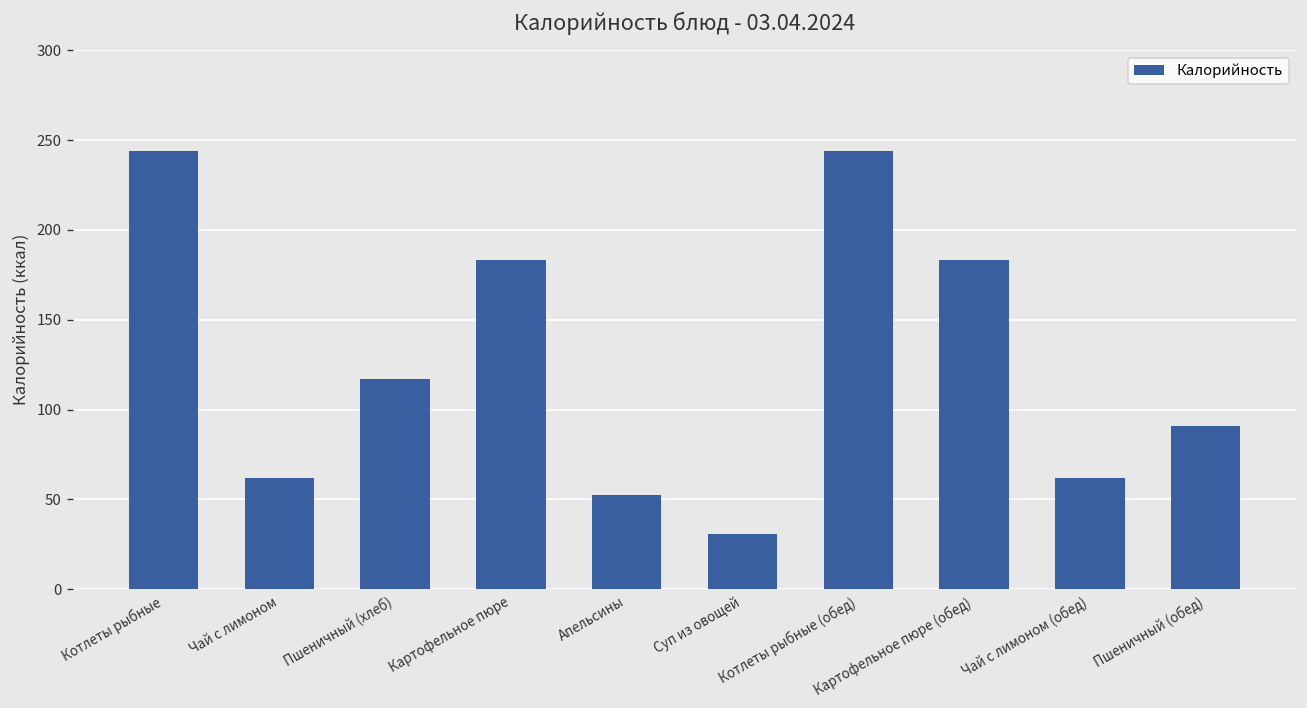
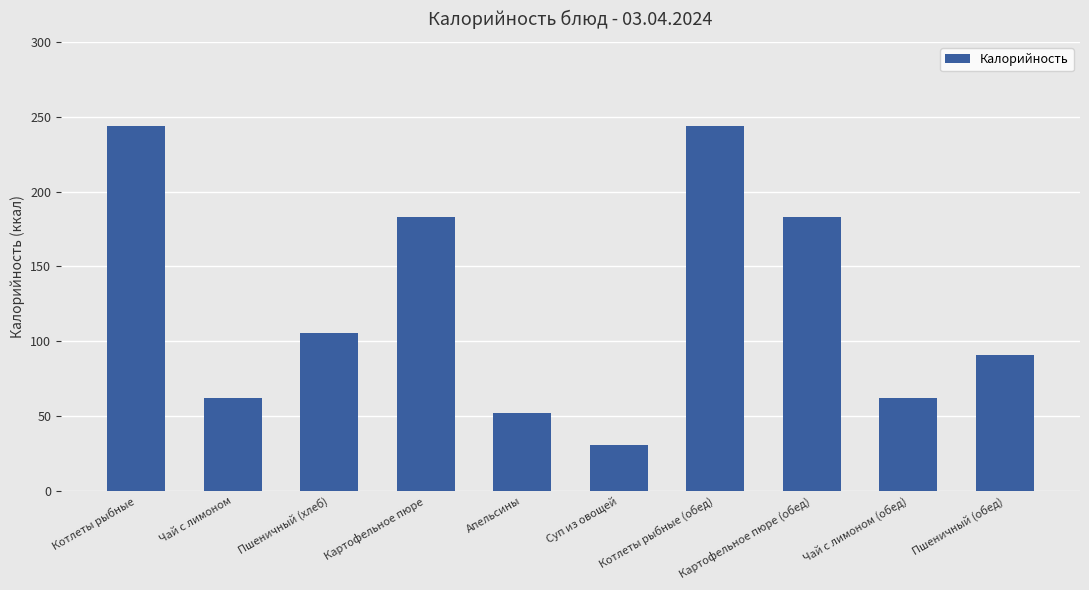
  {
    "Котлеты рыбные": 244,
    "Чай с лимоном": 62,
-   "Пшеничный (хлеб)": 117,
+   "Пшеничный (хлеб)": 106,
    "Картофельное пюре": 183,
    "Апельсины": 52,
    "Суп из овощей": 31,
    "Котлеты рыбные (обед)": 244,
    "Картофельное пюре (обед)": 183,
    "Чай с лимоном (обед)": 62,
    "Пшеничный (обед)": 91
  }
